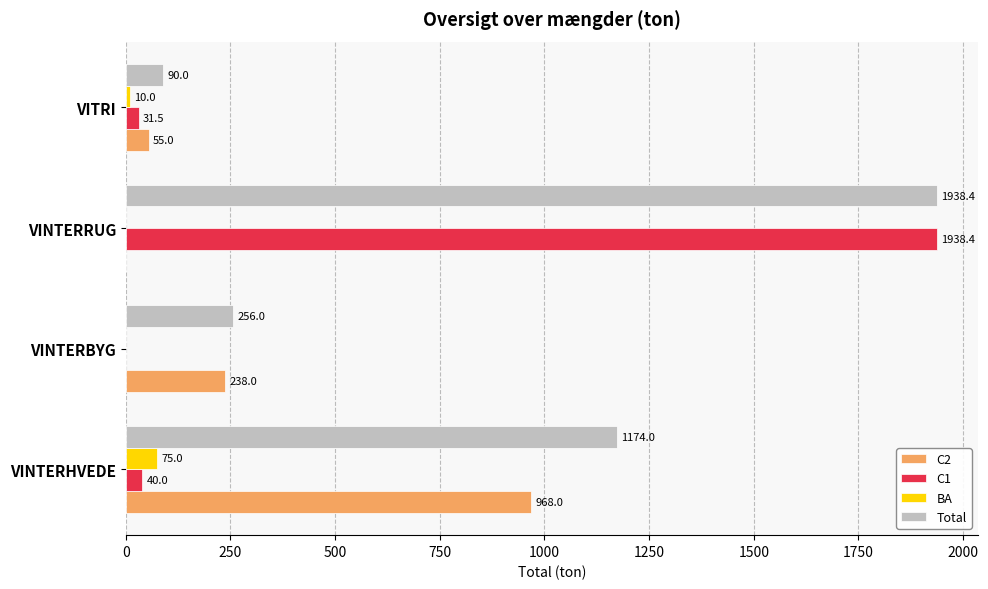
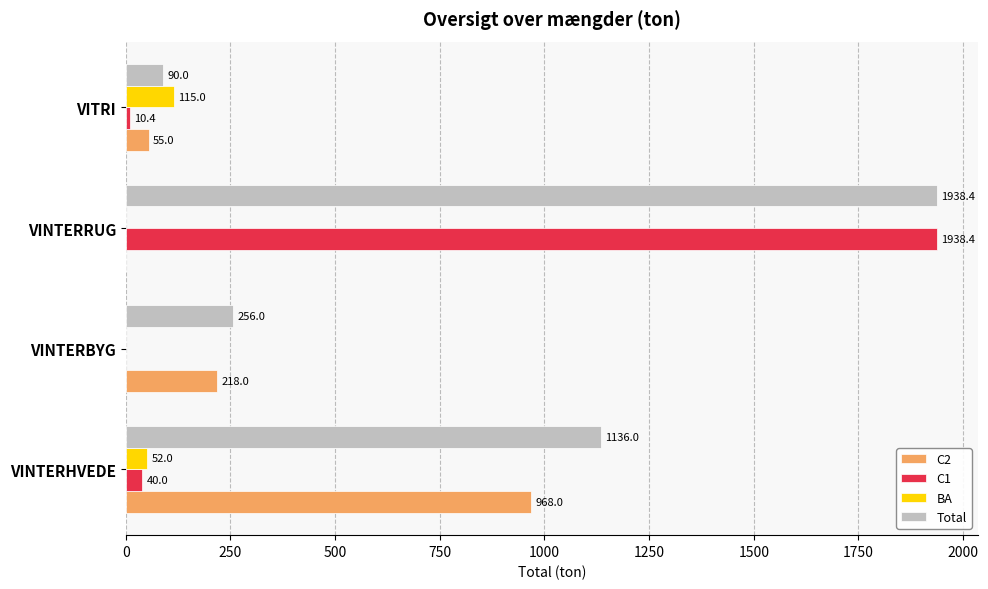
  {
    "C2": {
      "VITRI": 55.0,
-     "VINTERBYG": 238.0,
+     "VINTERBYG": 218.0,
      "VINTERHVEDE": 968.0
    },
    "C1": {
-     "VITRI": 31.5,
+     "VITRI": 10.4,
      "VINTERRUG": 1938.4,
      "VINTERHVEDE": 40.0
    },
    "BA": {
-     "VITRI": 10.0,
-     "VINTERHVEDE": 75.0
+     "VITRI": 115.0,
+     "VINTERHVEDE": 52.0
    },
    "Total": {
      "VITRI": 90.0,
      "VINTERRUG": 1938.4,
      "VINTERBYG": 256.0,
-     "VINTERHVEDE": 1174.0
+     "VINTERHVEDE": 1136.0
    }
  }
